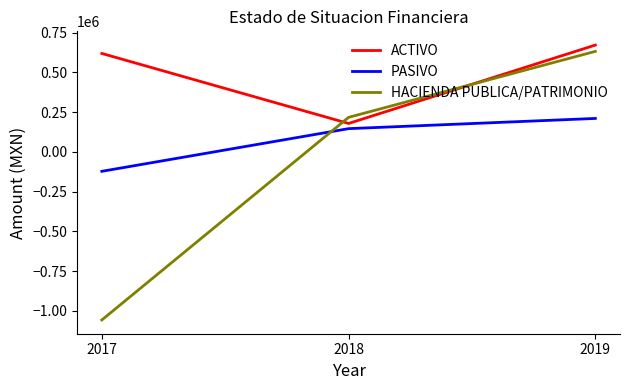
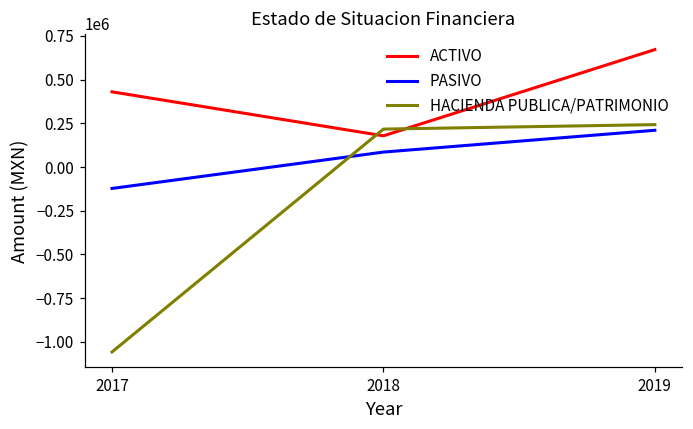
  {
    "ACTIVO": {
-     "2017": 620000,
+     "2017": 430000,
      "2018": 180000,
      "2019": 670000
    },
    "PASIVO": {
      "2017": -120000,
-     "2018": 150000,
+     "2018": 90000,
      "2019": 210000
    },
    "HACIENDA PUBLICA/PATRIMONIO": {
      "2017": -1060000,
      "2018": 220000,
-     "2019": 630000
+     "2019": 240000
    }
  }
